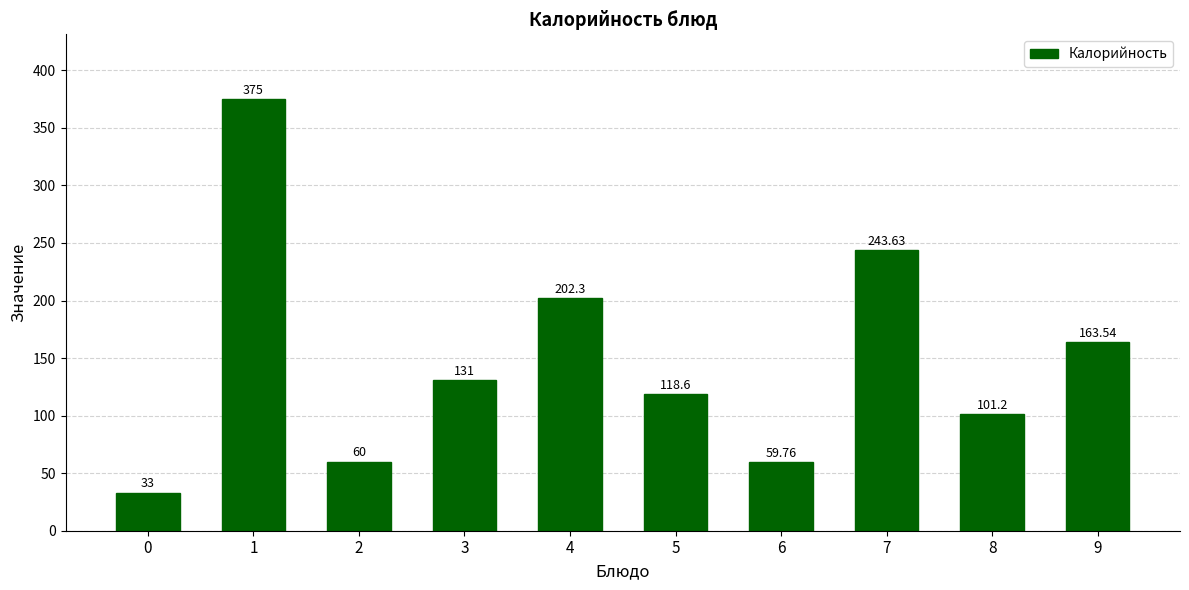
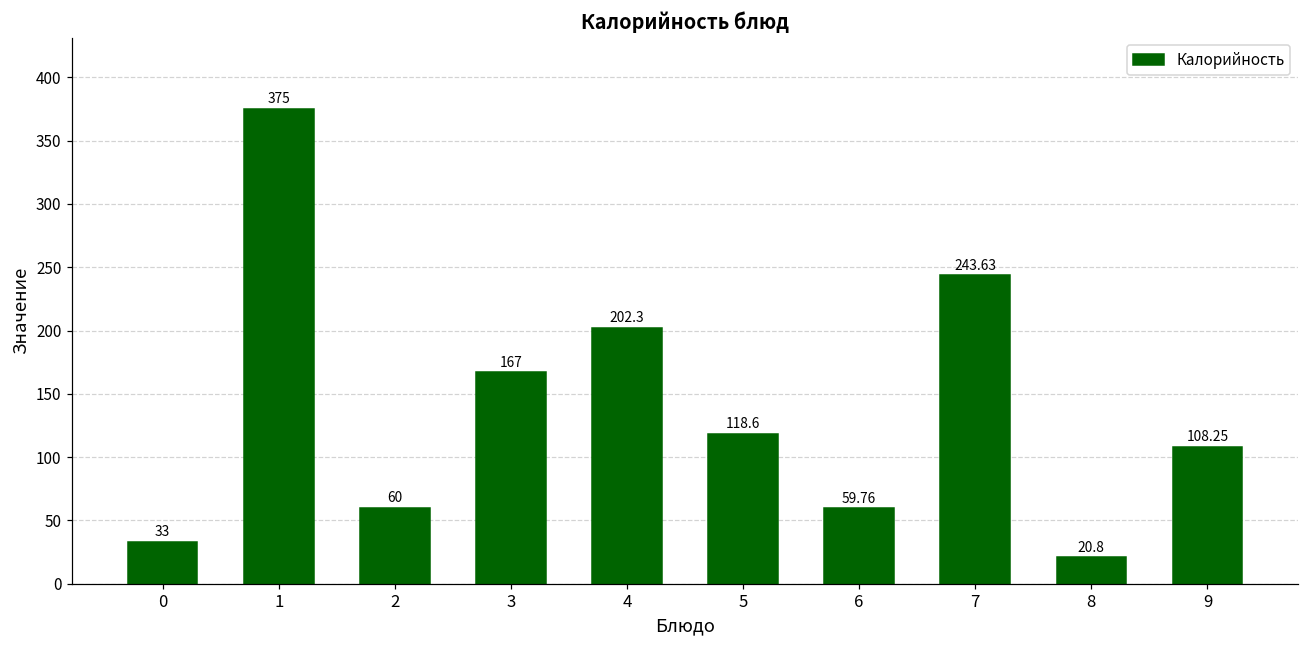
  {
    "0": 33,
    "1": 375,
    "2": 60,
-   "3": 131,
+   "3": 167,
    "4": 202.3,
    "5": 118.6,
    "6": 59.76,
    "7": 243.63,
-   "8": 101.2,
-   "9": 163.54
+   "8": 20.8,
+   "9": 108.25
  }
